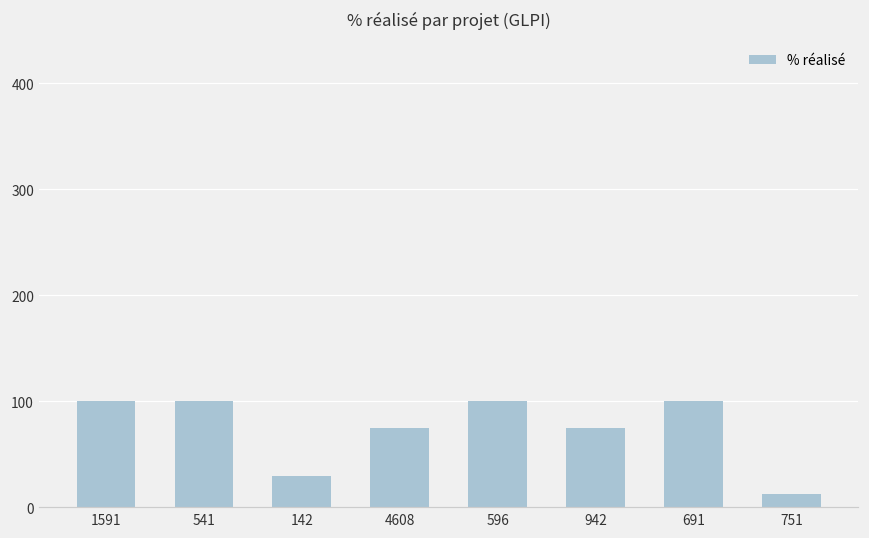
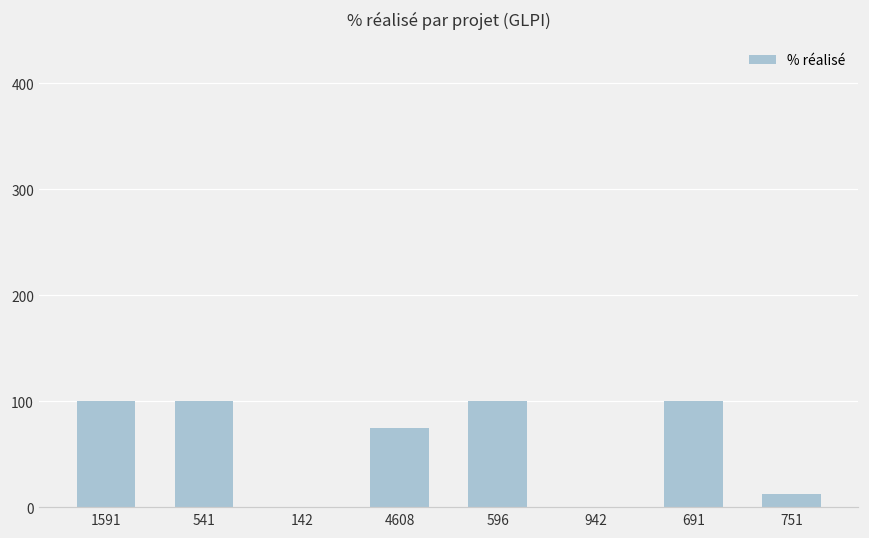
  {
    "1591": 100,
    "541": 100,
-   "142": 30,
+   "142": 0,
    "4608": 80,
    "596": 100,
-   "942": 80,
+   "942": 0,
    "691": 100,
    "751": 10
  }
